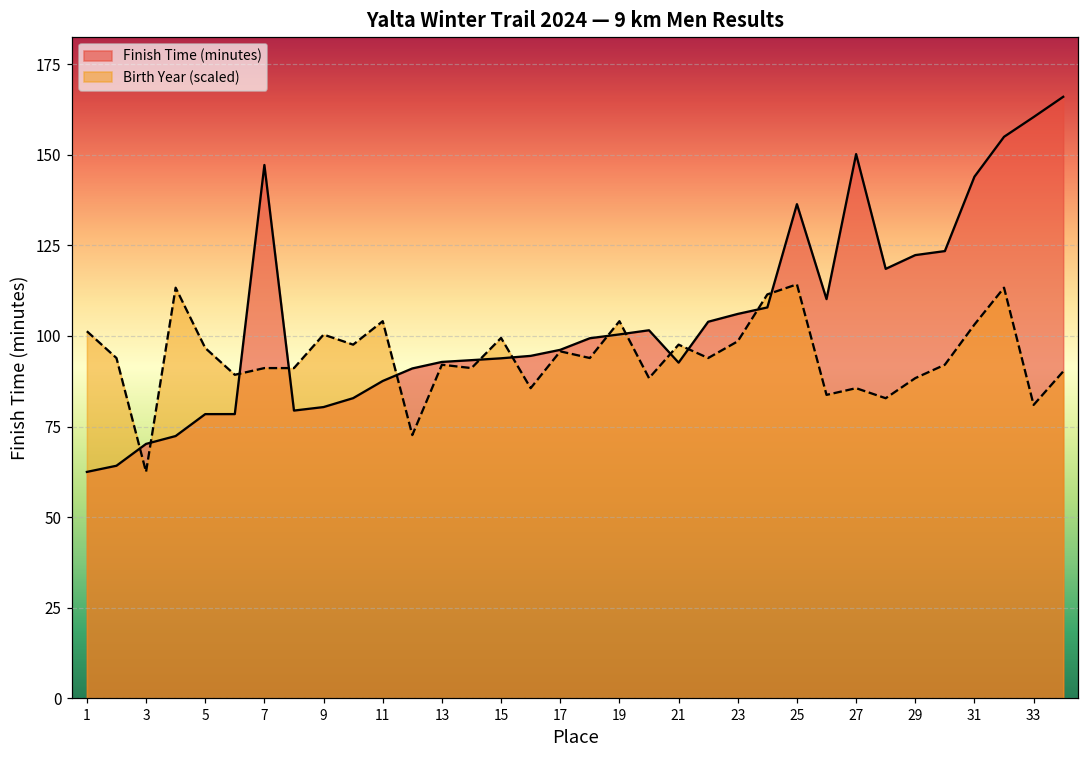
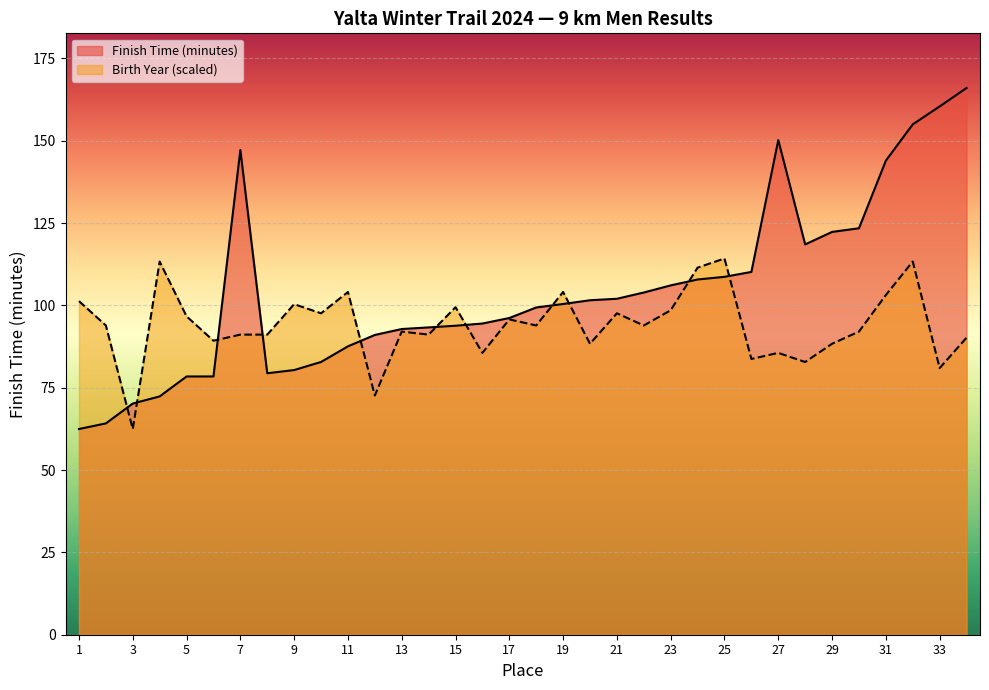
  {
    "Finish Time (minutes)": {
      "1": 62,
      "3": 70,
      "5": 78,
      "7": 147,
      "9": 80,
      "11": 88,
      "13": 93,
      "15": 94,
      "19": 100,
-     "21": 93,
+     "21": 102,
      "23": 106,
-     "25": 136,
+     "25": 109,
      "27": 150,
      "29": 122,
      "31": 144,
      "33": 160
    },
    "Birth Year (scaled)": {
      "1": 101,
      "3": 62,
      "5": 97,
      "7": 91,
      "9": 100,
      "11": 104,
      "13": 92,
      "15": 99,
      "19": 104,
      "21": 98,
      "23": 99,
      "25": 114,
      "27": 86,
      "29": 88,
      "31": 103,
      "33": 81
    }
  }
